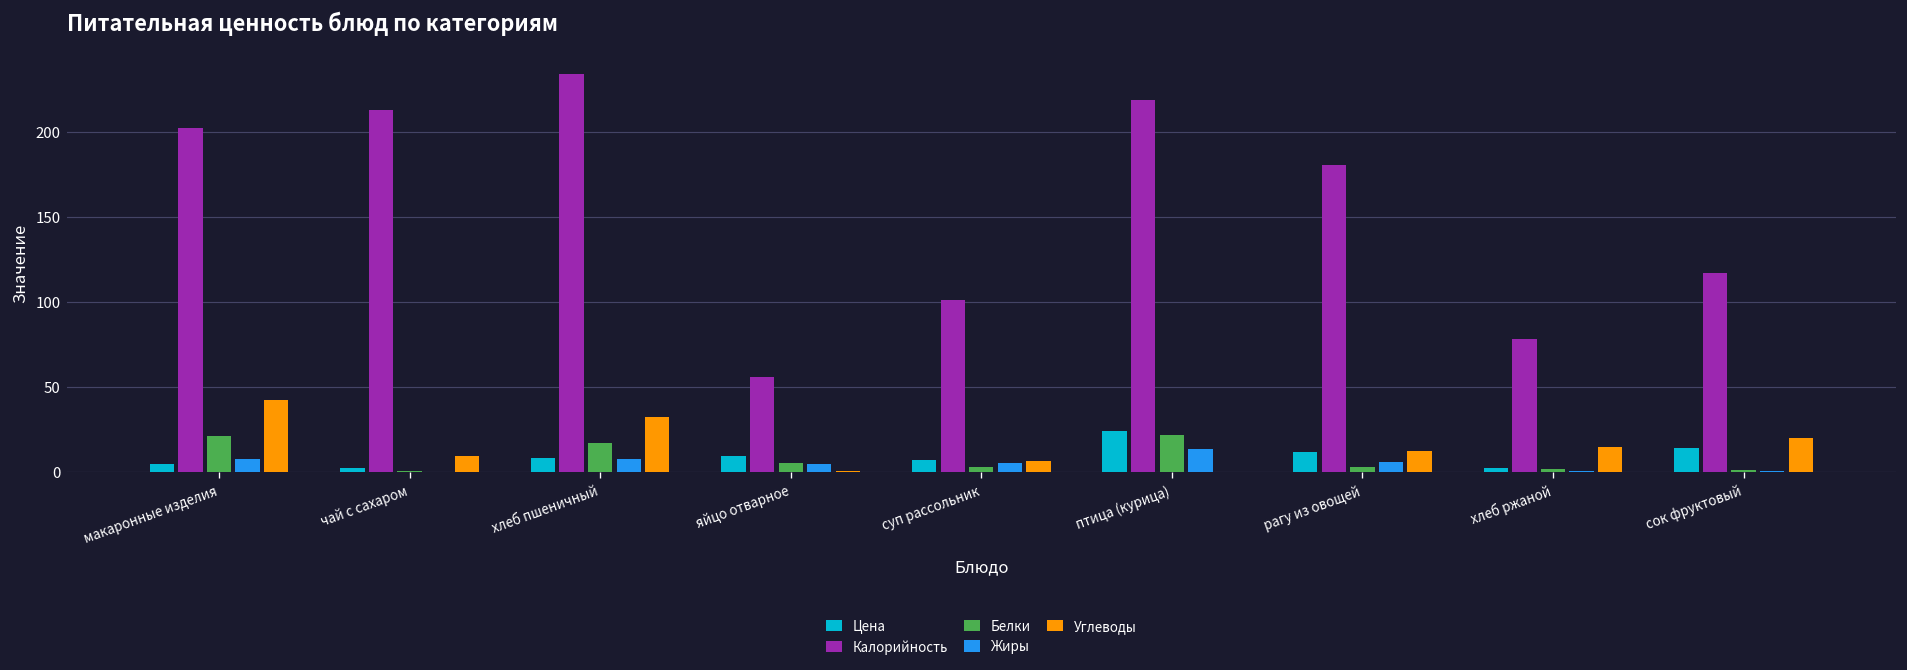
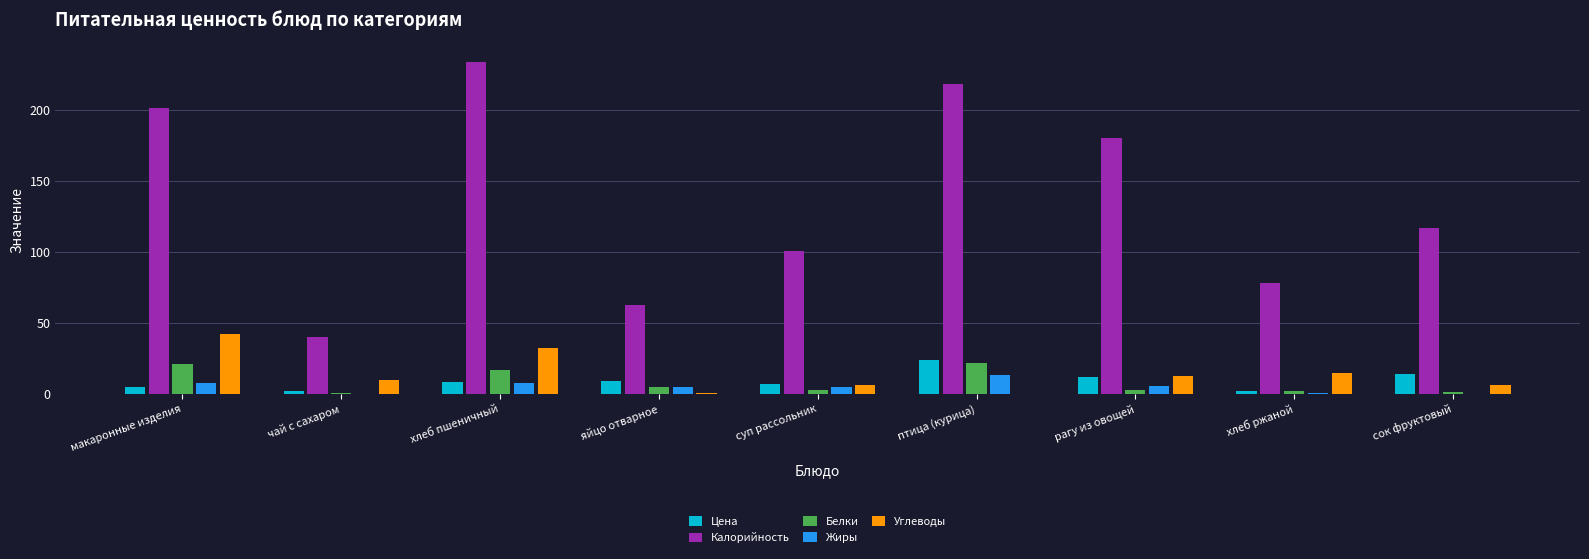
  {
    "Калорийность": {
      "макаронные изделия": 202,
-     "чай с сахаром": 212,
+     "чай с сахаром": 40,
      "хлеб пшеничный": 234,
-     "яйцо отварное": 56,
+     "яйцо отварное": 63,
      "суп рассольник": 101,
      "птица (курица)": 218,
      "рагу из овощей": 180,
      "хлеб ржаной": 78,
      "сок фруктовый": 117
    },
    "Белки": {
      "макаронные изделия": 21,
      "хлеб пшеничный": 17,
      "яйцо отварное": 5,
      "суп рассольник": 3,
      "птица (курица)": 22,
      "рагу из овощей": 3
    },
    "Углеводы": {
      "макаронные изделия": 42,
      "чай с сахаром": 9,
      "хлеб пшеничный": 32,
      "суп рассольник": 6,
      "птица (курица)": 0,
      "рагу из овощей": 12,
      "хлеб ржаной": 15,
-     "сок фруктовый": 20
+     "сок фруктовый": 6
    }
  }
